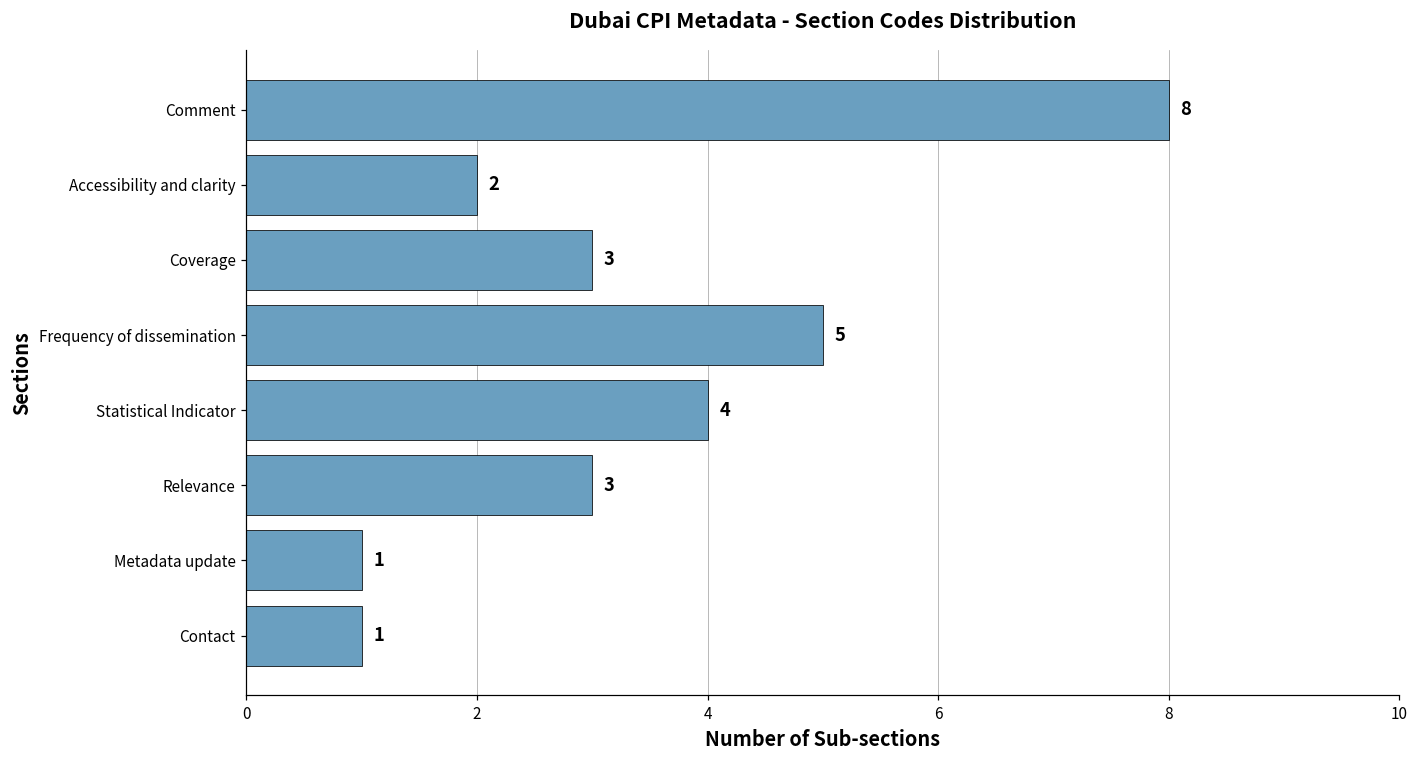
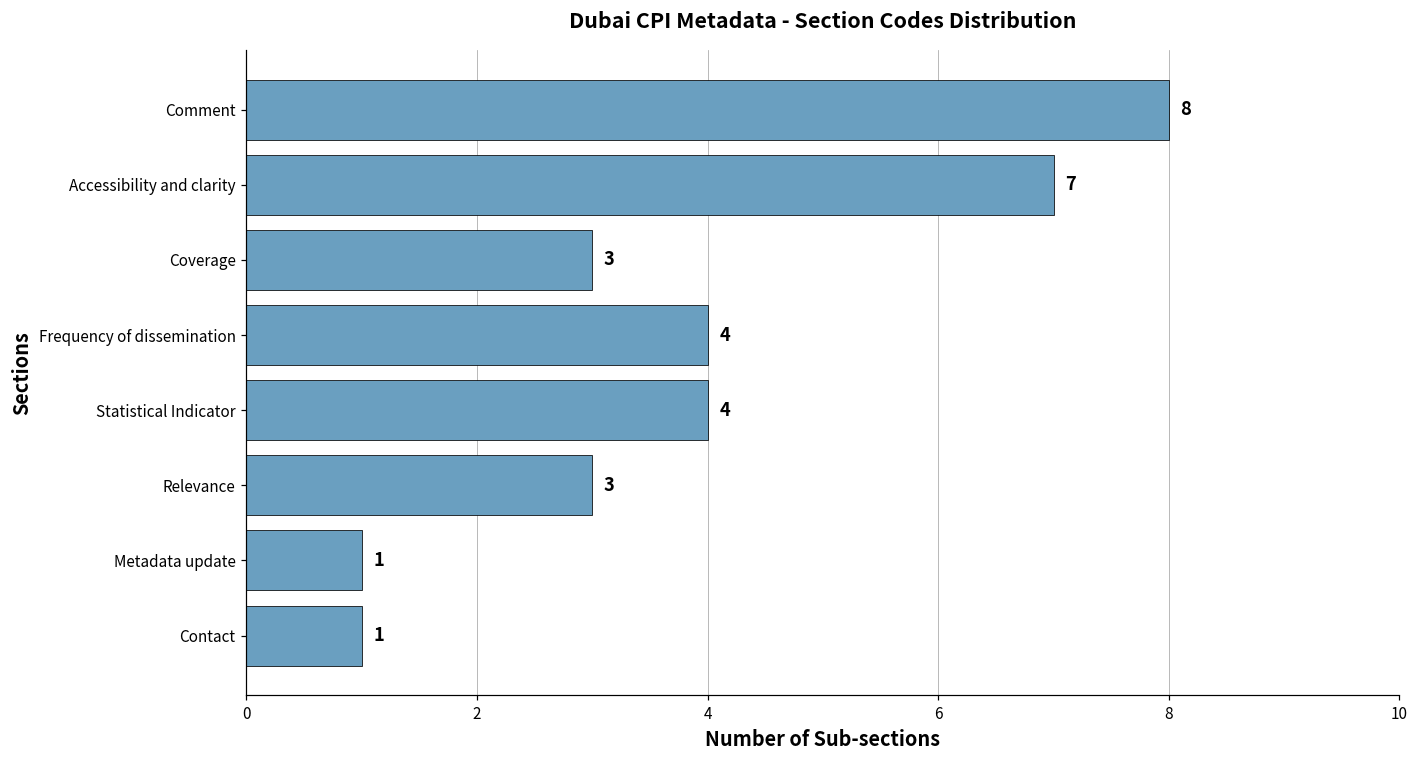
  {
    "Comment": 8,
-   "Accessibility and clarity": 2,
+   "Accessibility and clarity": 7,
    "Coverage": 3,
-   "Frequency of dissemination": 5,
+   "Frequency of dissemination": 4,
    "Statistical Indicator": 4,
    "Relevance": 3,
    "Metadata update": 1,
    "Contact": 1
  }
